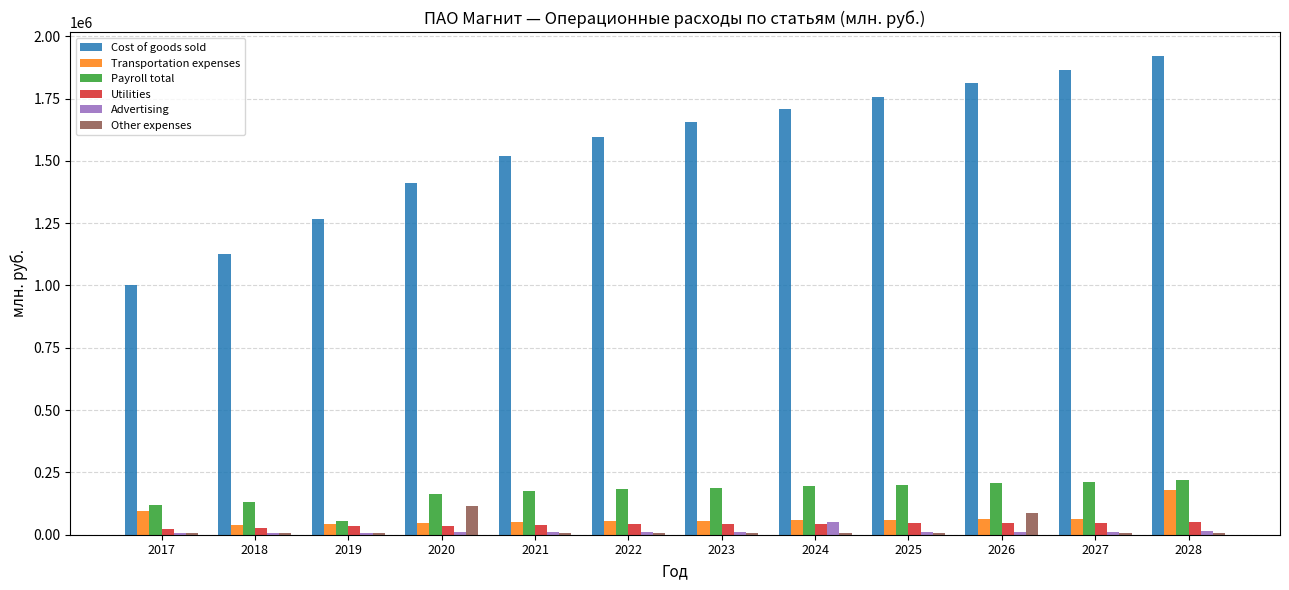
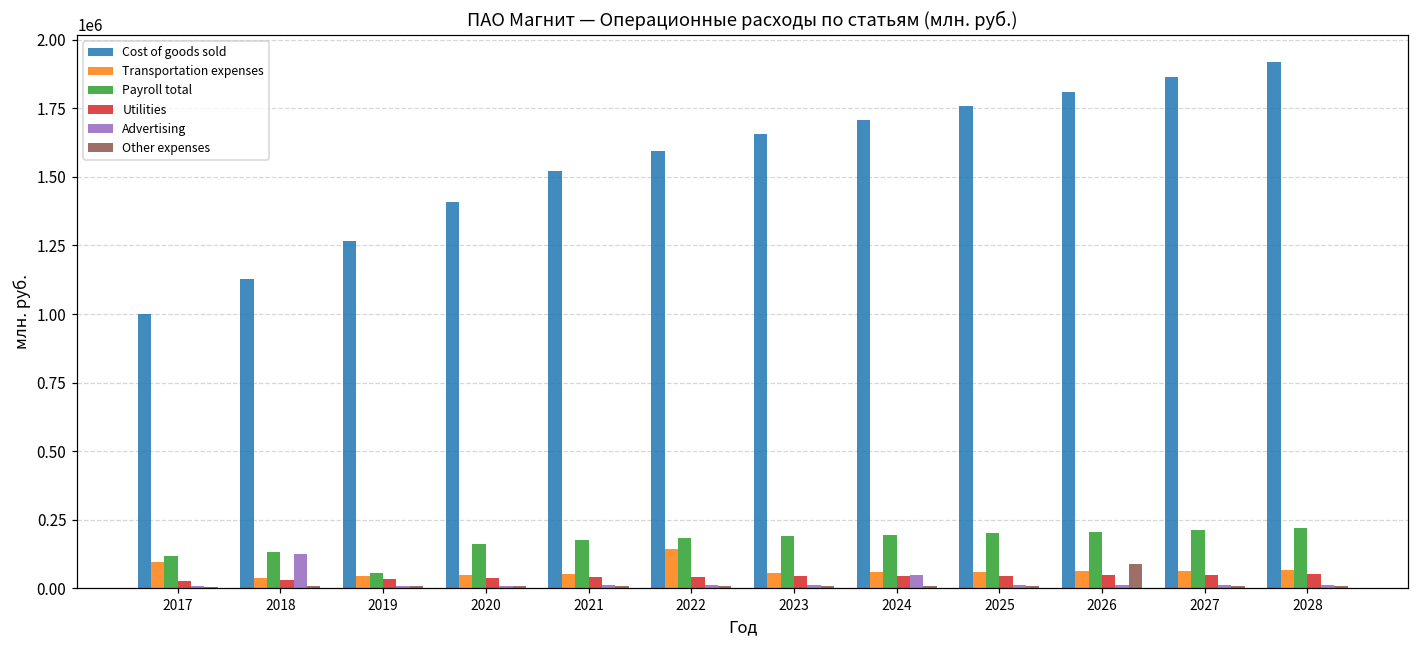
  {
    "Cost of goods sold": {
      "2017": 1000000,
      "2018": 1130000,
      "2019": 1270000,
      "2020": 1410000,
      "2021": 1520000,
      "2022": 1590000,
      "2023": 1660000,
      "2024": 1710000,
      "2025": 1760000,
      "2026": 1810000,
      "2027": 1860000,
      "2028": 1920000
    },
    "Transportation expenses": {
      "2017": 90000,
      "2018": 40000,
      "2019": 40000,
      "2020": 50000,
      "2021": 50000,
-     "2022": 50000,
+     "2022": 140000,
      "2023": 60000,
      "2024": 60000,
      "2025": 60000,
      "2026": 60000,
      "2027": 60000,
-     "2028": 180000
+     "2028": 70000
    },
    "Payroll total": {
      "2017": 120000,
      "2018": 130000,
      "2019": 50000,
      "2020": 160000,
      "2021": 170000,
      "2022": 180000,
      "2023": 190000,
      "2024": 190000,
      "2025": 200000,
      "2026": 210000,
      "2027": 210000,
      "2028": 220000
    },
    "Utilities": {
      "2017": 20000,
      "2018": 30000,
      "2019": 30000,
      "2020": 40000,
      "2021": 40000,
      "2022": 40000,
      "2023": 40000,
      "2024": 40000,
      "2025": 50000,
      "2026": 50000,
      "2027": 50000,
      "2028": 50000
    },
    "Advertising": {
-     "2018": 10000,
+     "2018": 130000,
      "2021": 10000,
      "2022": 10000,
      "2023": 10000,
      "2024": 50000,
      "2025": 10000,
      "2026": 10000,
      "2027": 10000,
      "2028": 10000
    },
    "Other expenses": {
-     "2020": 120000,
+     "2020": 10000,
      "2026": 90000
    }
  }
